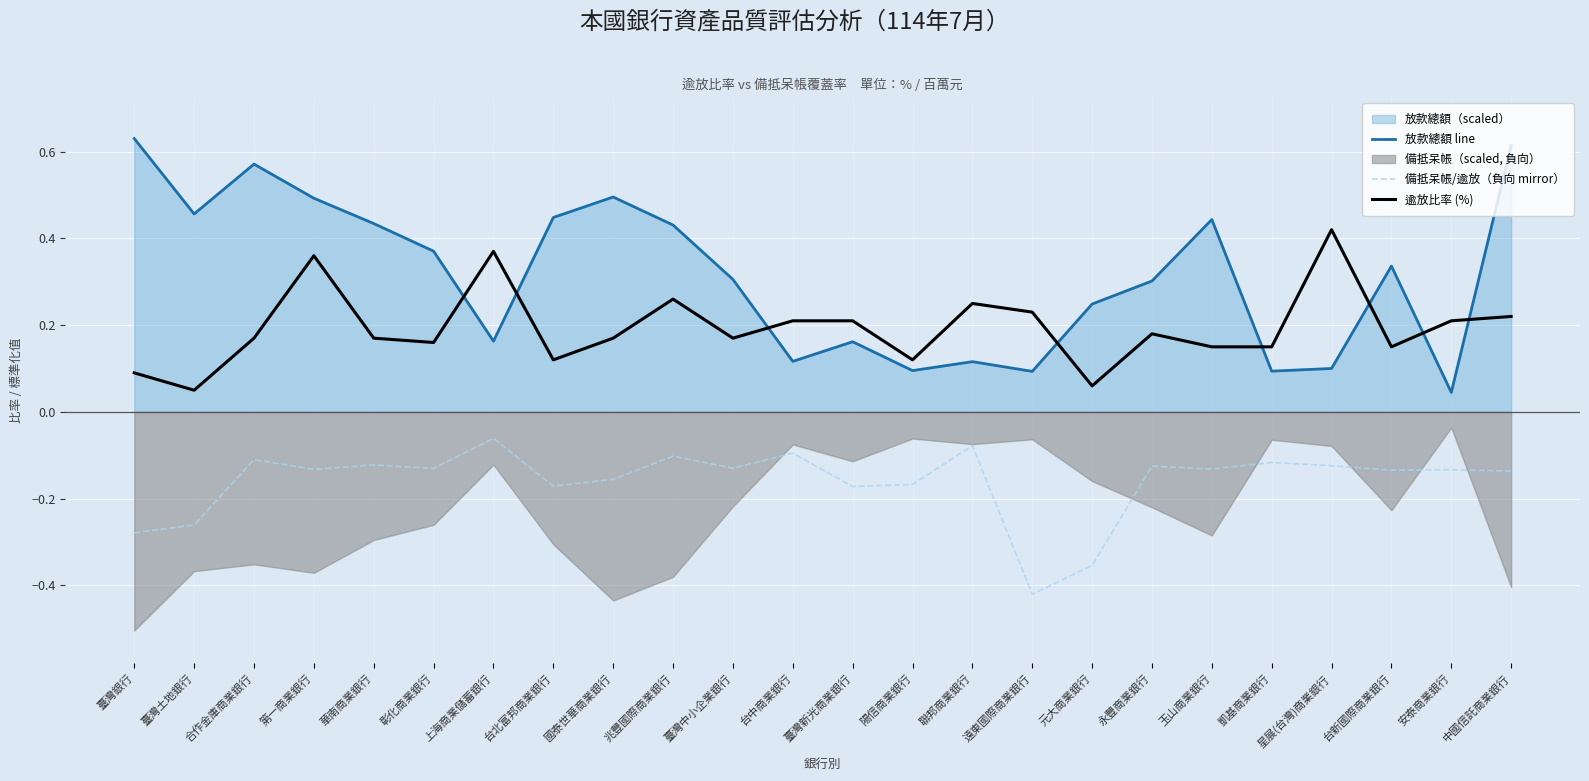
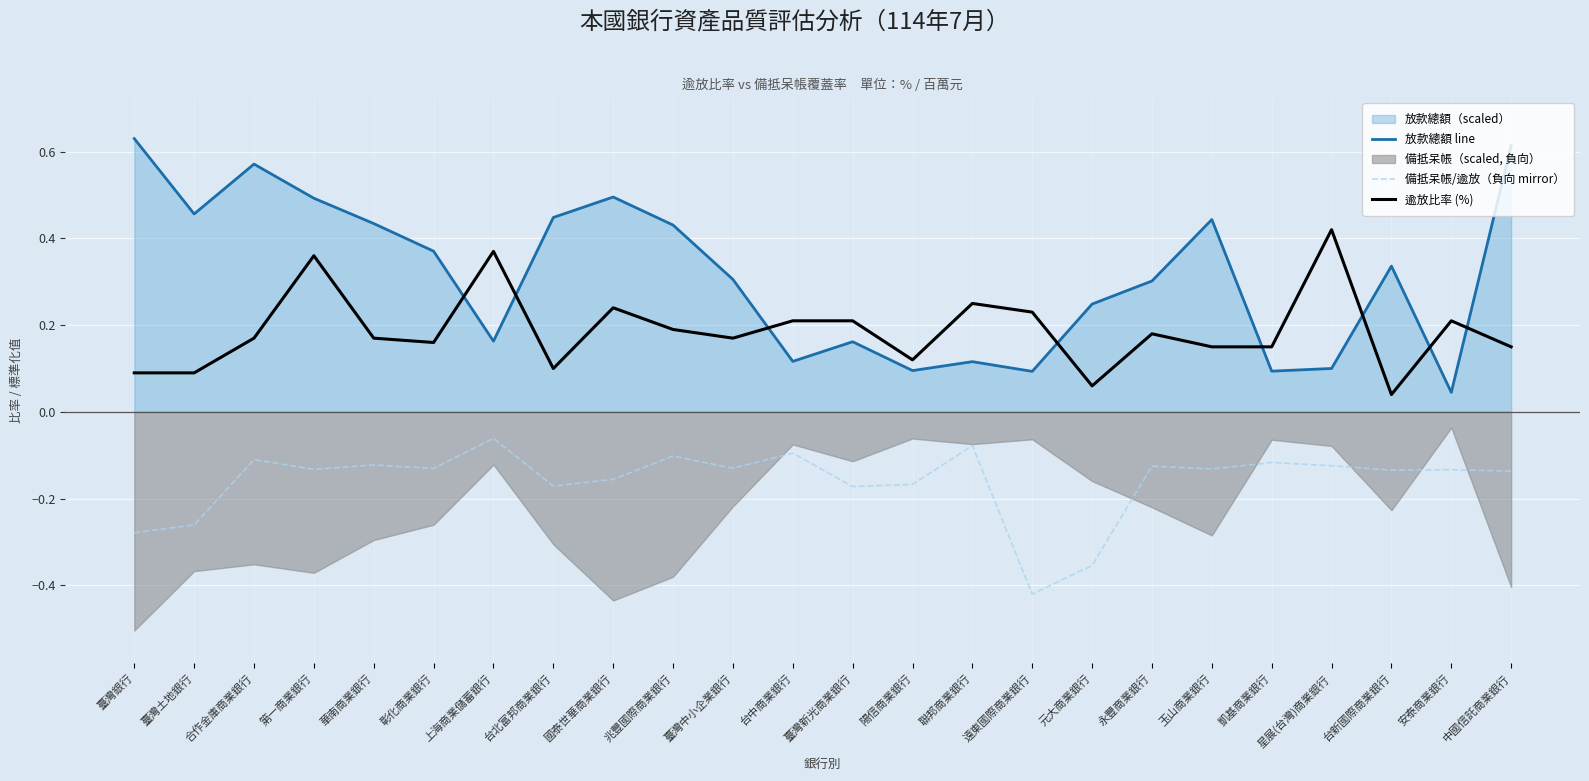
  {
    "逾放比率 (%)": {
      "臺灣銀行": 0.09,
-     "臺灣土地銀行": 0.05,
+     "臺灣土地銀行": 0.09,
      "合作金庫商業銀行": 0.17,
      "第一商業銀行": 0.36,
      "華南商業銀行": 0.17,
      "彰化商業銀行": 0.16,
      "上海商業儲蓄銀行": 0.37,
-     "台北富邦商業銀行": 0.12,
-     "國泰世華商業銀行": 0.17,
-     "兆豐國際商業銀行": 0.26,
+     "台北富邦商業銀行": 0.10,
+     "國泰世華商業銀行": 0.24,
+     "兆豐國際商業銀行": 0.19,
      "臺灣中小企業銀行": 0.17,
      "台中商業銀行": 0.21,
      "臺灣新光商業銀行": 0.21,
      "陽信商業銀行": 0.12,
      "聯邦商業銀行": 0.25,
      "遠東國際商業銀行": 0.23,
      "元大商業銀行": 0.06,
      "永豐商業銀行": 0.18,
      "玉山商業銀行": 0.15,
      "凱基商業銀行": 0.15,
      "星展(台灣)商業銀行": 0.42,
-     "台新國際商業銀行": 0.15,
+     "台新國際商業銀行": 0.04,
      "安泰商業銀行": 0.21,
-     "中國信託商業銀行": 0.22
+     "中國信託商業銀行": 0.15
    }
  }
